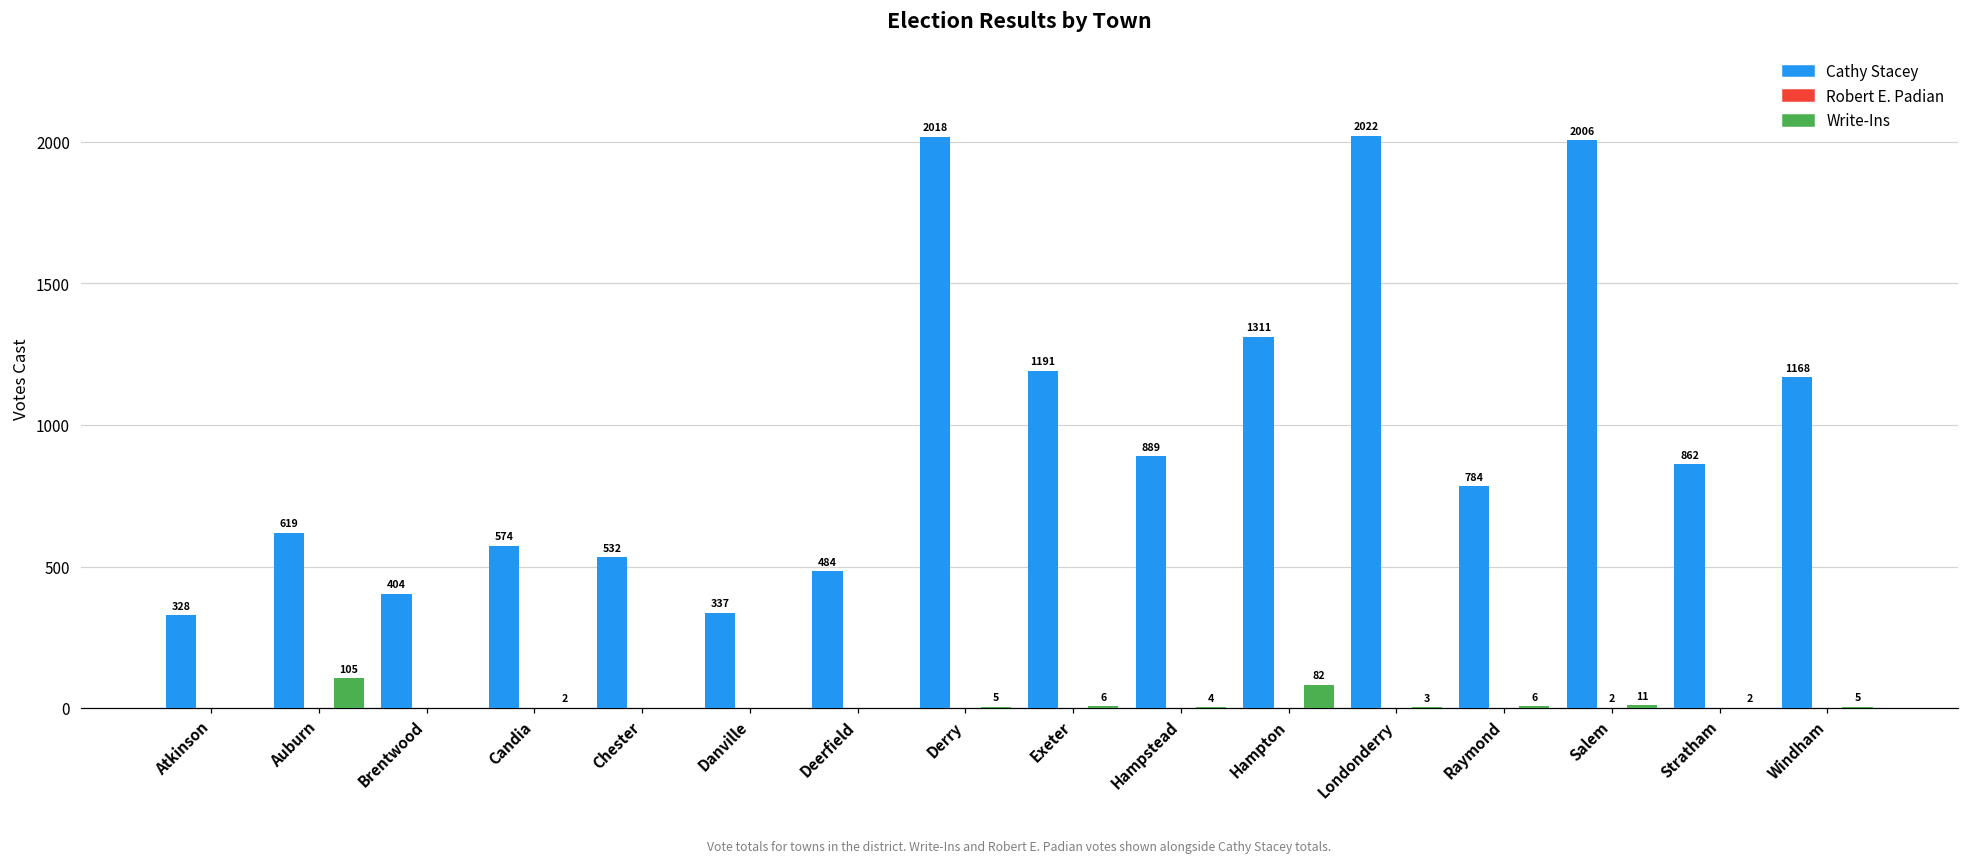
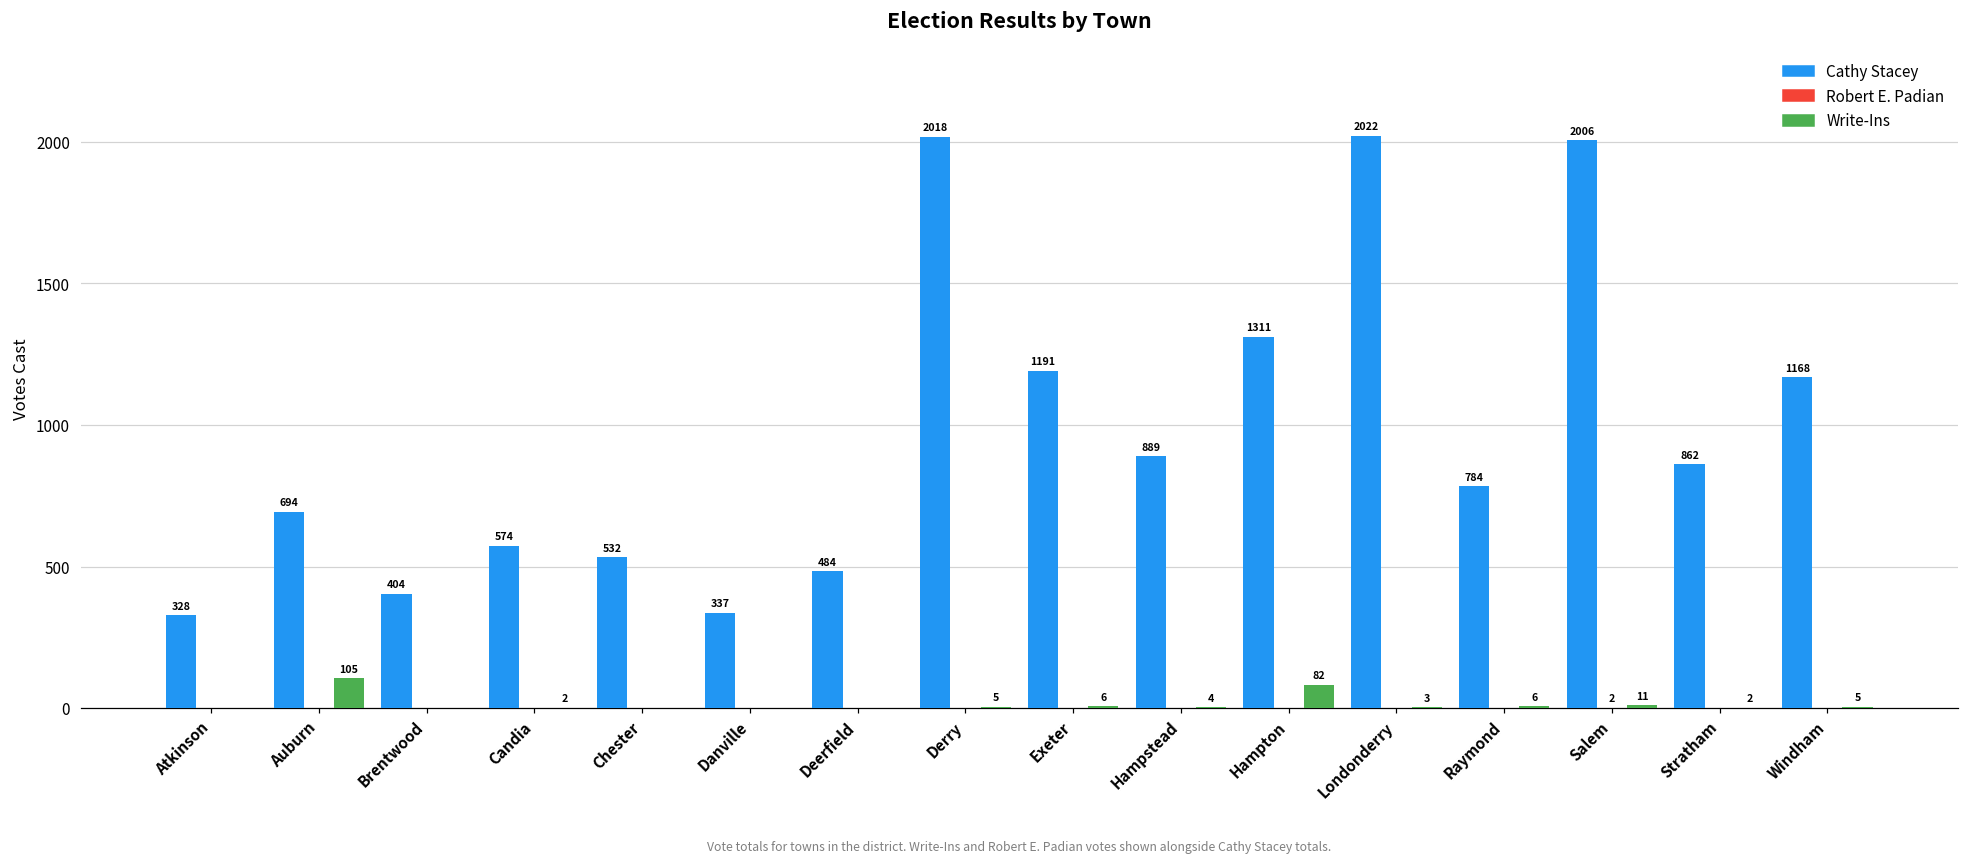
  {
    "Cathy Stacey": {
      "Atkinson": 328,
-     "Auburn": 619,
+     "Auburn": 694,
      "Brentwood": 404,
      "Candia": 574,
      "Chester": 532,
      "Danville": 337,
      "Deerfield": 484,
      "Derry": 2018,
      "Exeter": 1191,
      "Hampstead": 889,
      "Hampton": 1311,
      "Londonderry": 2022,
      "Raymond": 784,
      "Salem": 2006,
      "Stratham": 862,
      "Windham": 1168
    },
    "Robert E. Padian": {
      "Salem": 2
    },
    "Write-Ins": {
      "Auburn": 105,
      "Candia": 2,
      "Derry": 5,
      "Exeter": 6,
      "Hampstead": 4,
      "Hampton": 82,
      "Londonderry": 3,
      "Raymond": 6,
      "Salem": 11,
      "Stratham": 2,
      "Windham": 5
    }
  }
